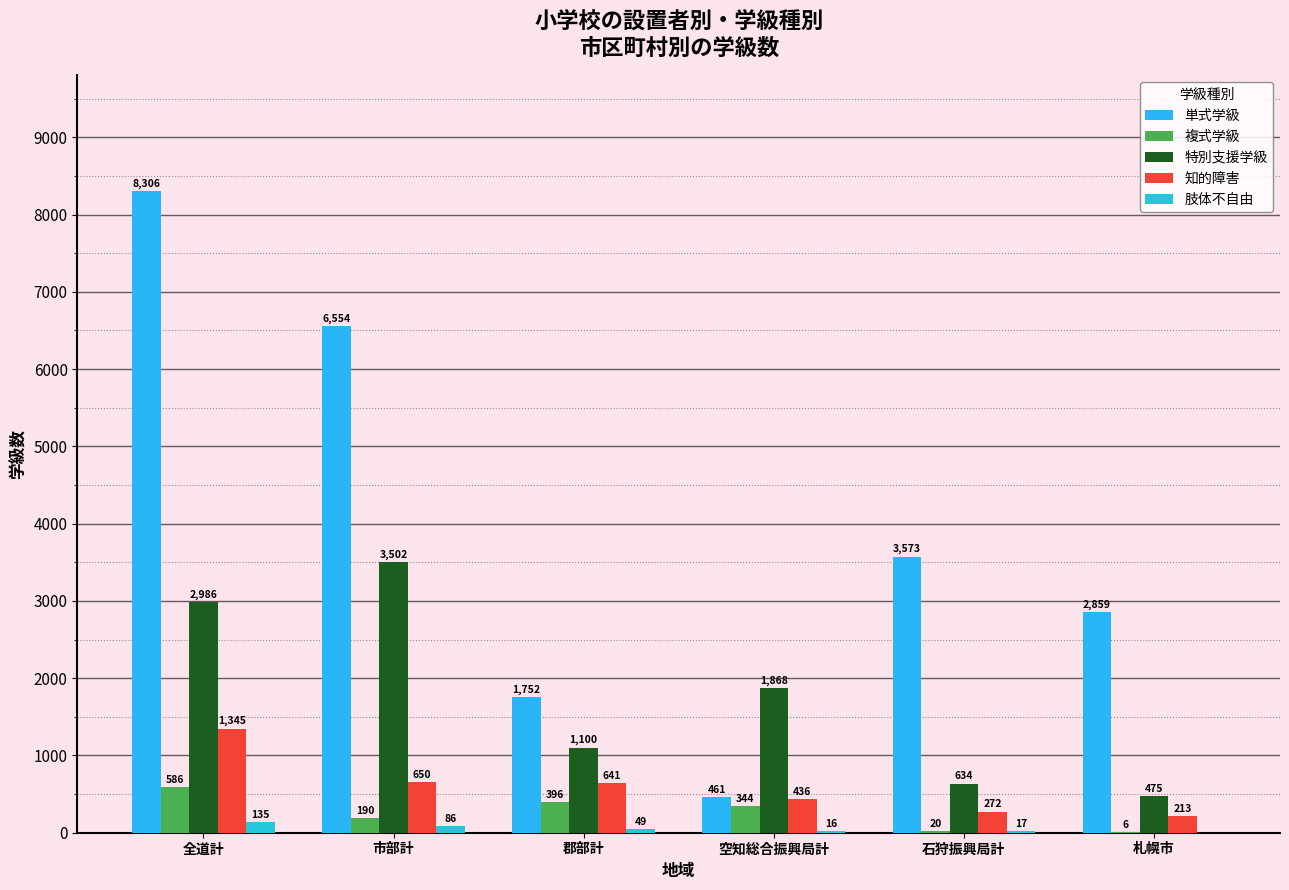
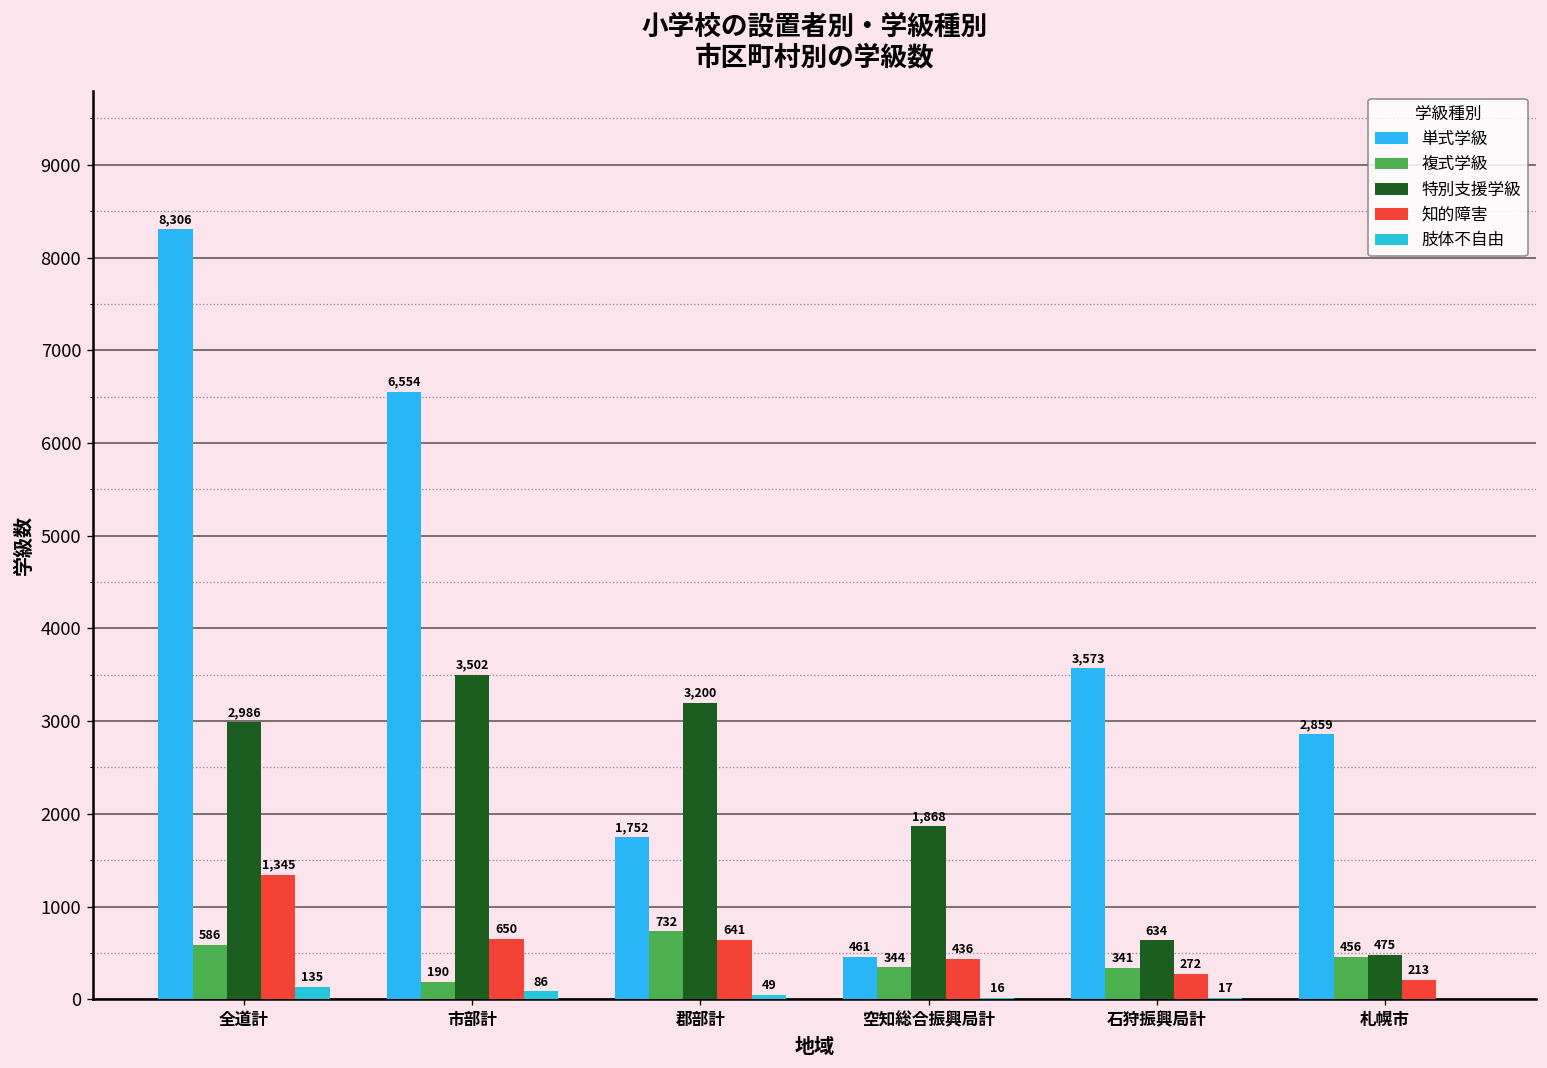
  {
    "複式学級": {
      "全道計": "586",
      "市部計": "190",
-     "郡部計": "396",
+     "郡部計": "732",
      "空知総合振興局計": "344",
-     "石狩振興局計": "20",
-     "札幌市": "6"
+     "石狩振興局計": "341",
+     "札幌市": "456"
    },
    "特別支援学級": {
      "全道計": "2,986",
      "市部計": "3,502",
-     "郡部計": "1,100",
+     "郡部計": "3,200",
      "空知総合振興局計": "1,868",
      "石狩振興局計": "634",
      "札幌市": "475"
    },
    "知的障害": {
      "全道計": "1,345",
      "市部計": "650",
      "郡部計": "641",
      "空知総合振興局計": "436",
      "石狩振興局計": "272",
      "札幌市": "213"
    }
  }
